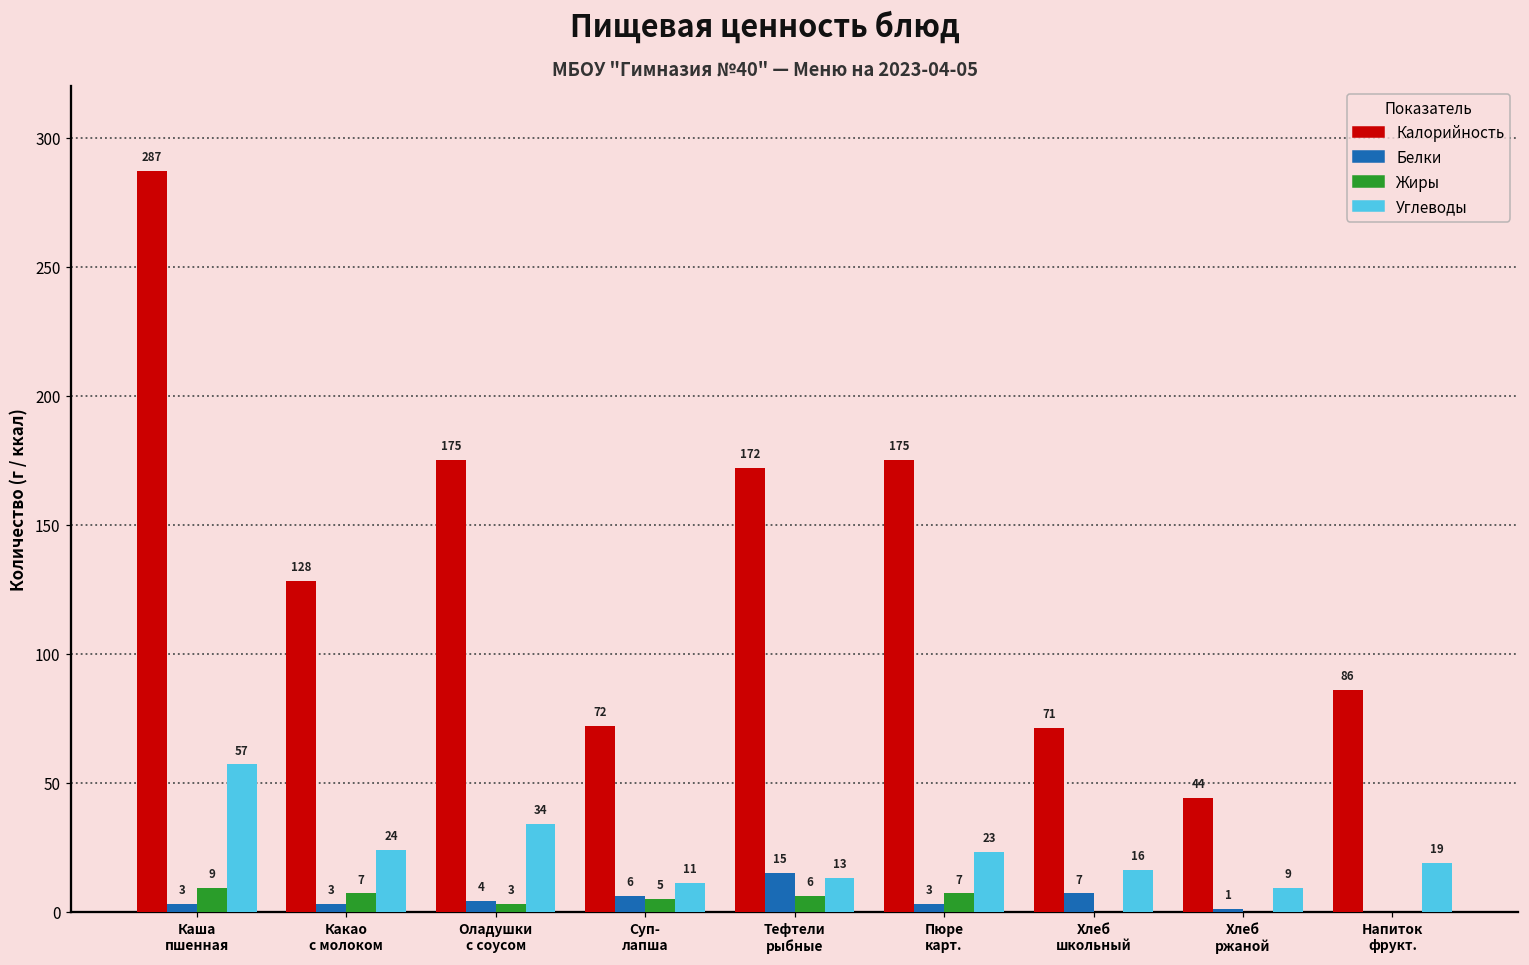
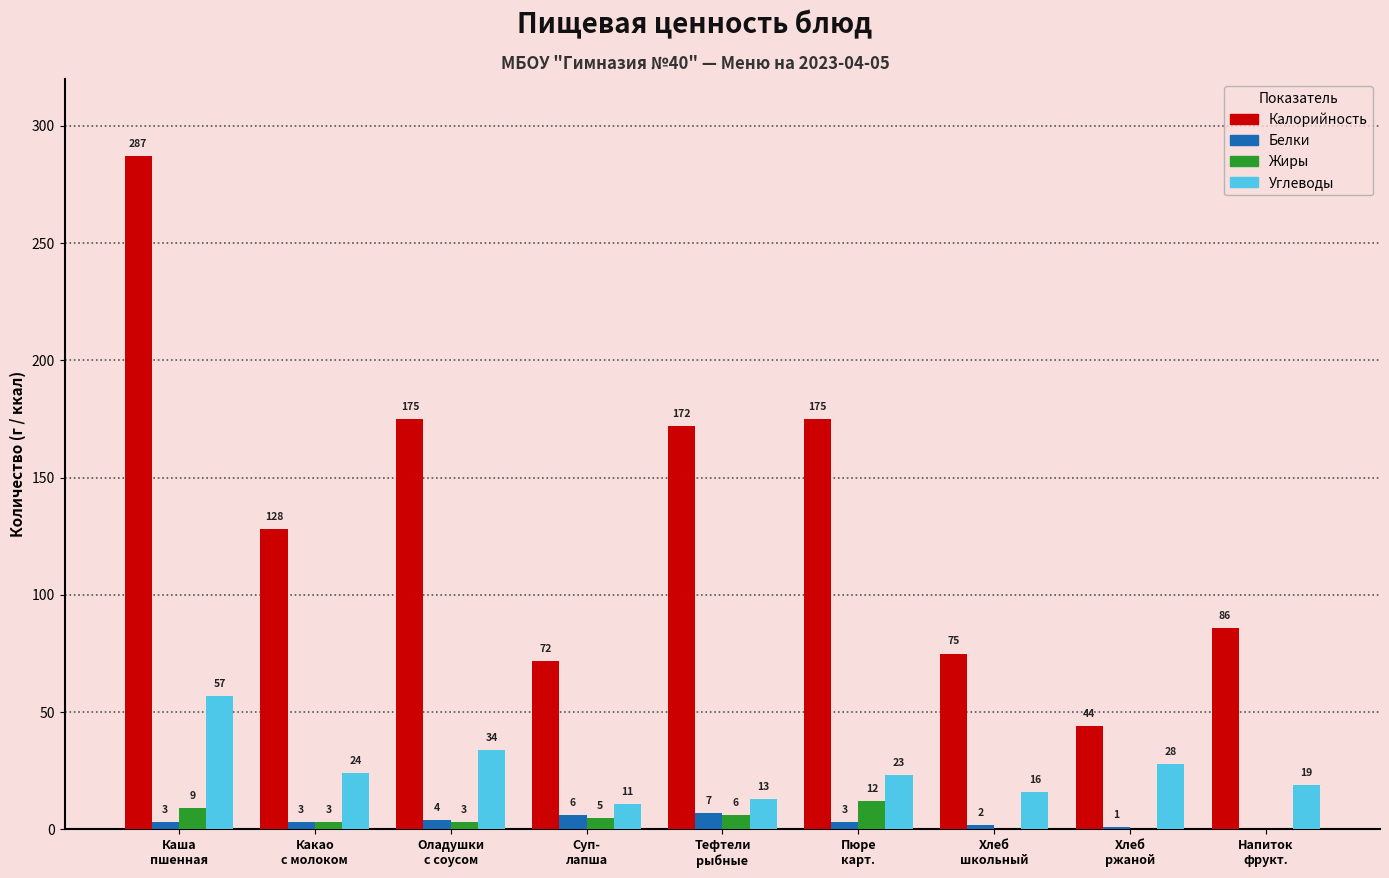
  {
    "Калорийность": {
      "Каша пшенная": 287,
      "Какао с молоком": 128,
      "Оладушки с соусом": 175,
      "Суп- лапша": 72,
      "Тефтели рыбные": 172,
      "Пюре карт.": 175,
-     "Хлеб школьный": 71,
+     "Хлеб школьный": 75,
      "Хлеб ржаной": 44,
      "Напиток фрукт.": 86
    },
    "Белки": {
      "Каша пшенная": 3,
      "Какао с молоком": 3,
      "Оладушки с соусом": 4,
      "Суп- лапша": 6,
-     "Тефтели рыбные": 15,
+     "Тефтели рыбные": 7,
      "Пюре карт.": 3,
-     "Хлеб школьный": 7,
+     "Хлеб школьный": 2,
      "Хлеб ржаной": 1
    },
    "Жиры": {
      "Каша пшенная": 9,
-     "Какао с молоком": 7,
+     "Какао с молоком": 3,
      "Оладушки с соусом": 3,
      "Суп- лапша": 5,
      "Тефтели рыбные": 6,
-     "Пюре карт.": 7
+     "Пюре карт.": 12
    },
    "Углеводы": {
      "Каша пшенная": 57,
      "Какао с молоком": 24,
      "Оладушки с соусом": 34,
      "Суп- лапша": 11,
      "Тефтели рыбные": 13,
      "Пюре карт.": 23,
      "Хлеб школьный": 16,
-     "Хлеб ржаной": 9,
+     "Хлеб ржаной": 28,
      "Напиток фрукт.": 19
    }
  }
